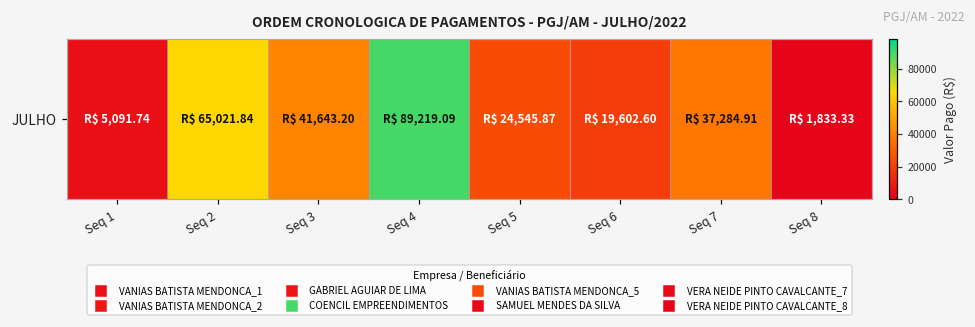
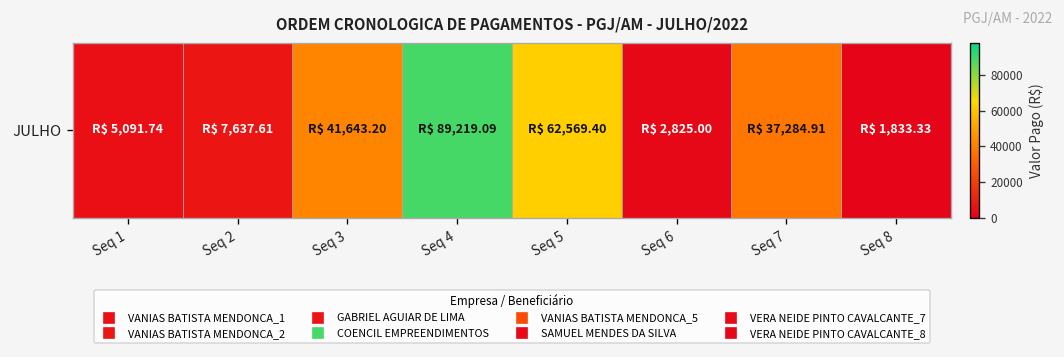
  {
    "JULHO": {
      "Seq 1": "5,091.74",
-     "Seq 2": "65,021.84",
+     "Seq 2": "7,637.61",
      "Seq 3": "41,643.20",
      "Seq 4": "89,219.09",
-     "Seq 5": "24,545.87",
-     "Seq 6": "19,602.60",
+     "Seq 5": "62,569.40",
+     "Seq 6": "2,825.00",
      "Seq 7": "37,284.91",
      "Seq 8": "1,833.33"
    }
  }
